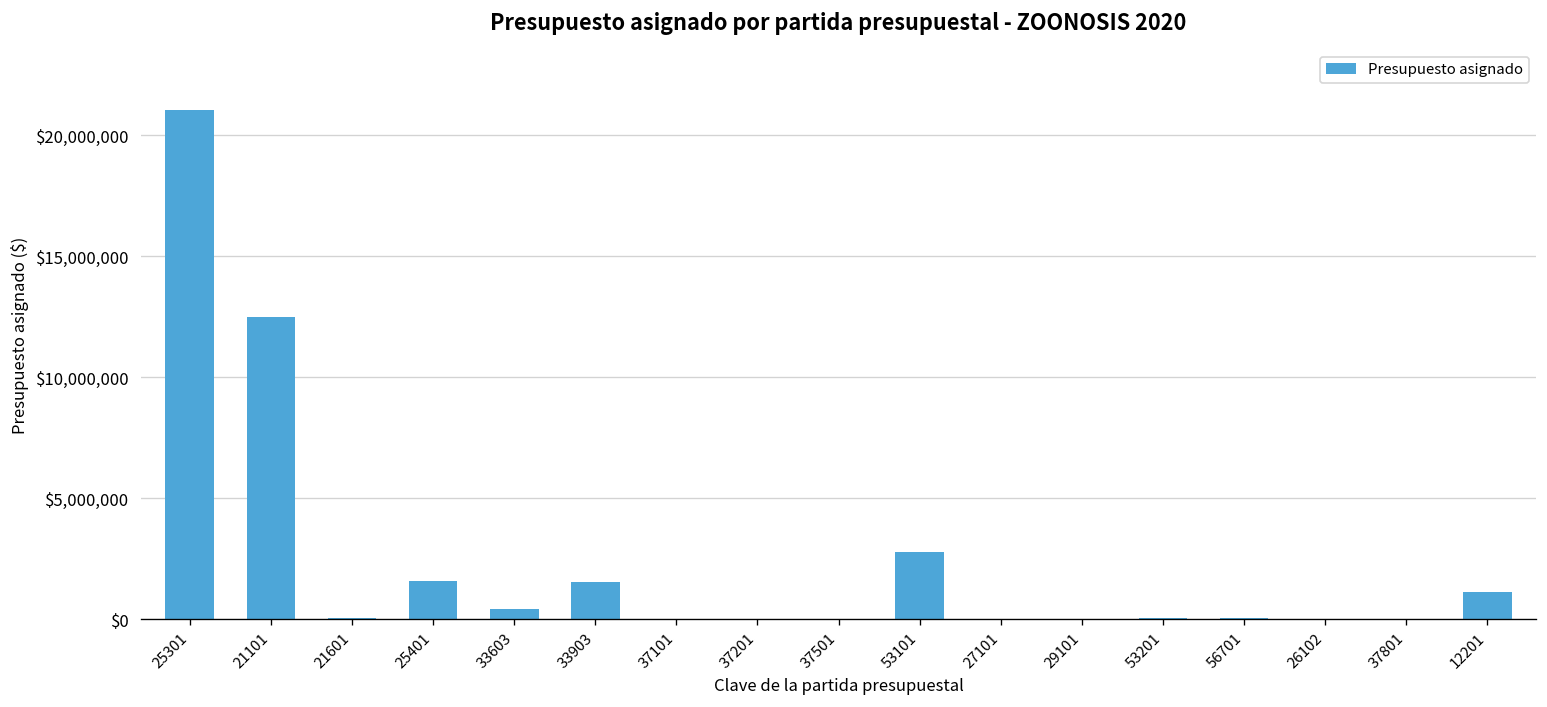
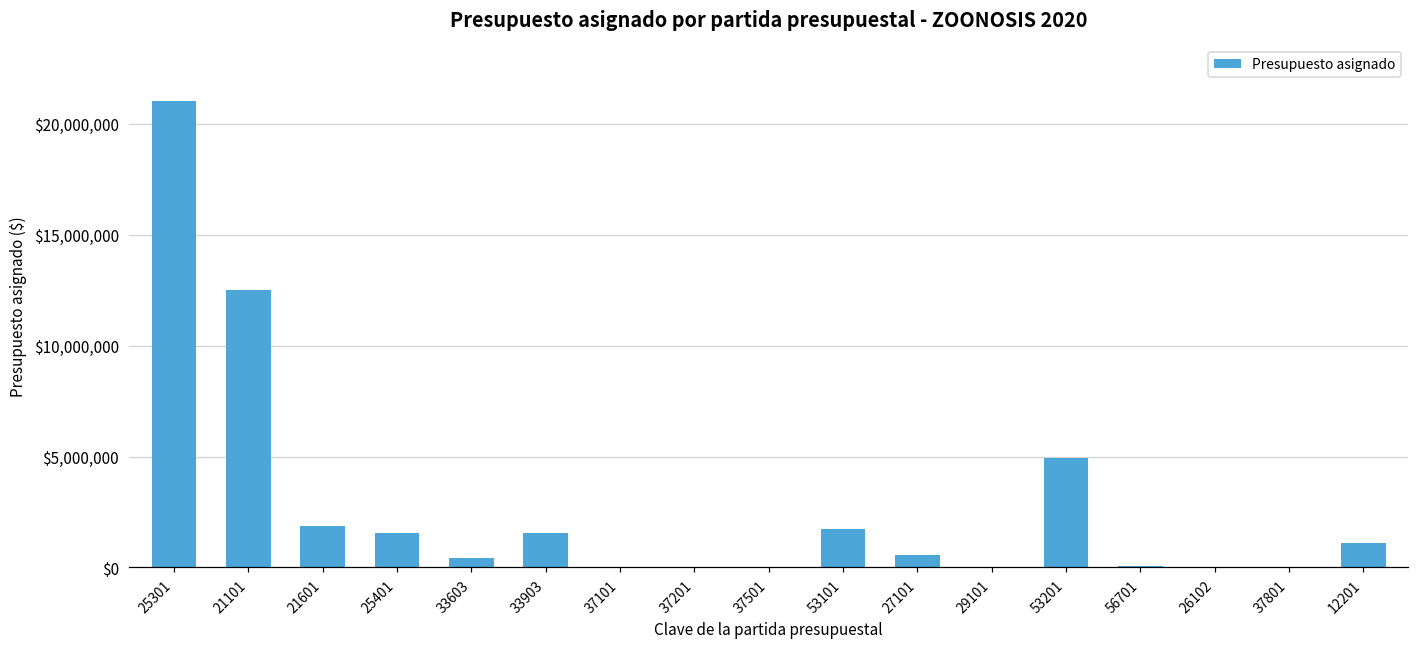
  {
    "25301": "$21,000,000",
    "21101": "$12,500,000",
-   "21601": "$100,000",
+   "21601": "$1,900,000",
    "25401": "$1,600,000",
    "33603": "$400,000",
    "33903": "$1,500,000",
-   "53101": "$2,800,000",
-   "27101": "$0",
-   "53201": "$100,000",
+   "53101": "$1,700,000",
+   "27101": "$600,000",
+   "53201": "$4,900,000",
    "12201": "$1,100,000"
  }
